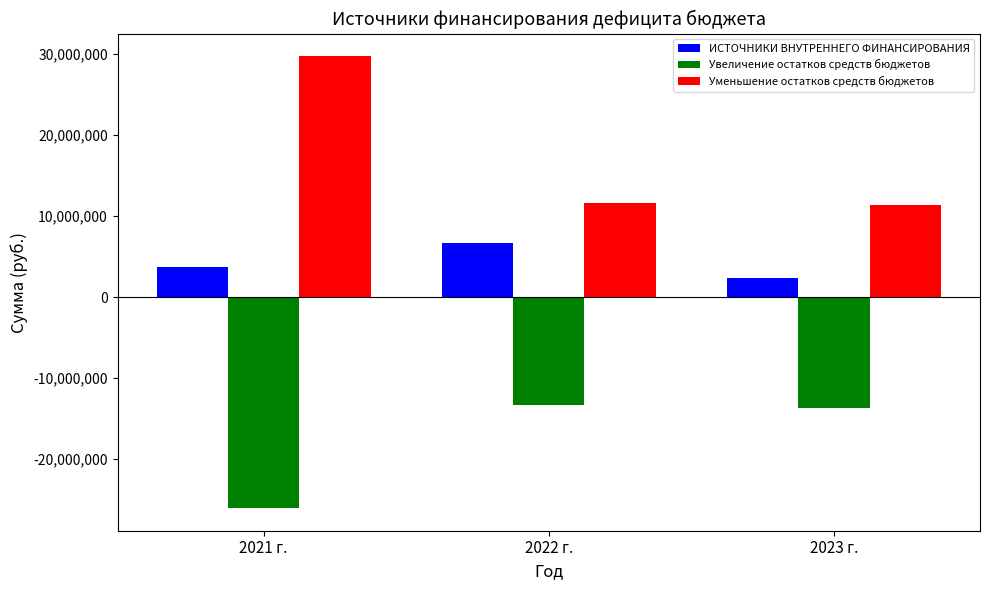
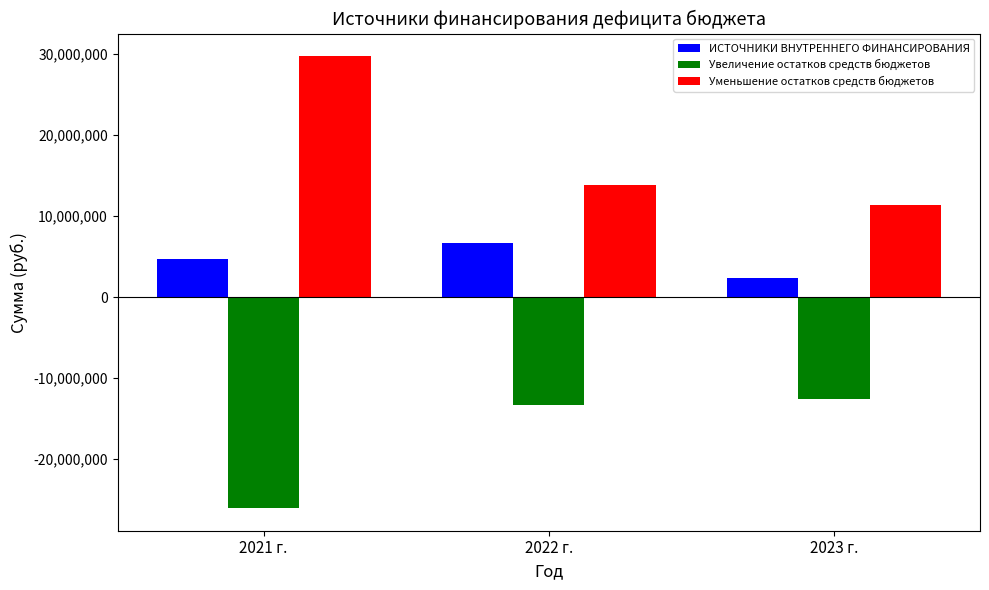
  {
    "ИСТОЧНИКИ ВНУТРЕННЕГО ФИНАНСИРОВАНИЯ": {
-     "2021 г.": "4,000,000",
+     "2021 г.": "5,000,000",
      "2022 г.": "7,000,000",
      "2023 г.": "2,000,000"
    },
    "Увеличение остатков средств бюджетов": {
      "2021 г.": "-26,000,000",
      "2022 г.": "-13,000,000",
-     "2023 г.": "-14,000,000"
+     "2023 г.": "-13,000,000"
    },
    "Уменьшение остатков средств бюджетов": {
      "2021 г.": "30,000,000",
-     "2022 г.": "12,000,000",
+     "2022 г.": "14,000,000",
      "2023 г.": "11,000,000"
    }
  }
